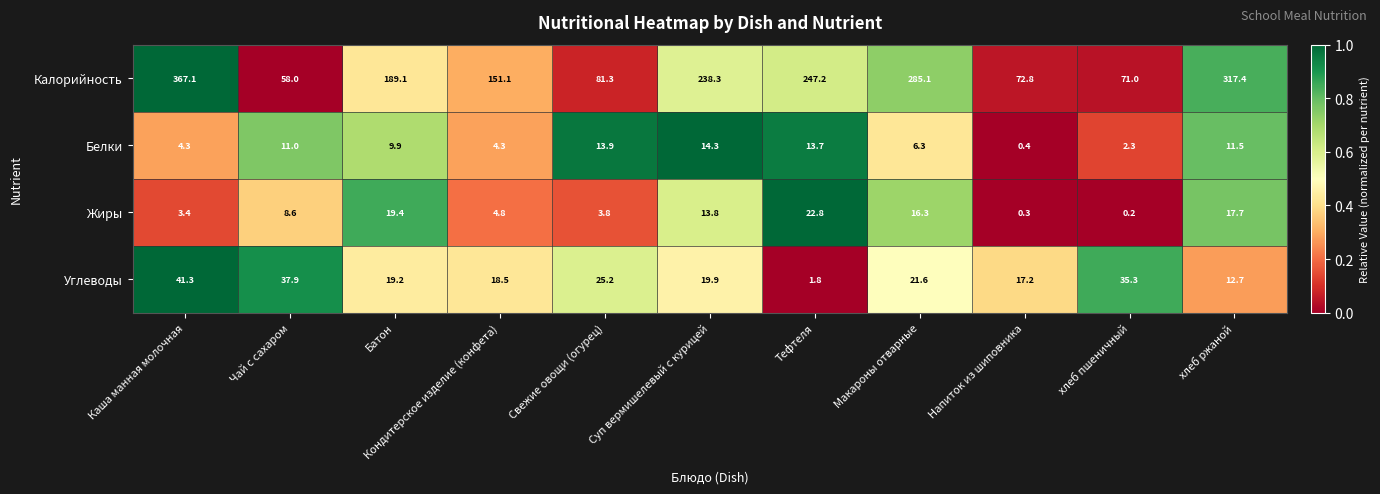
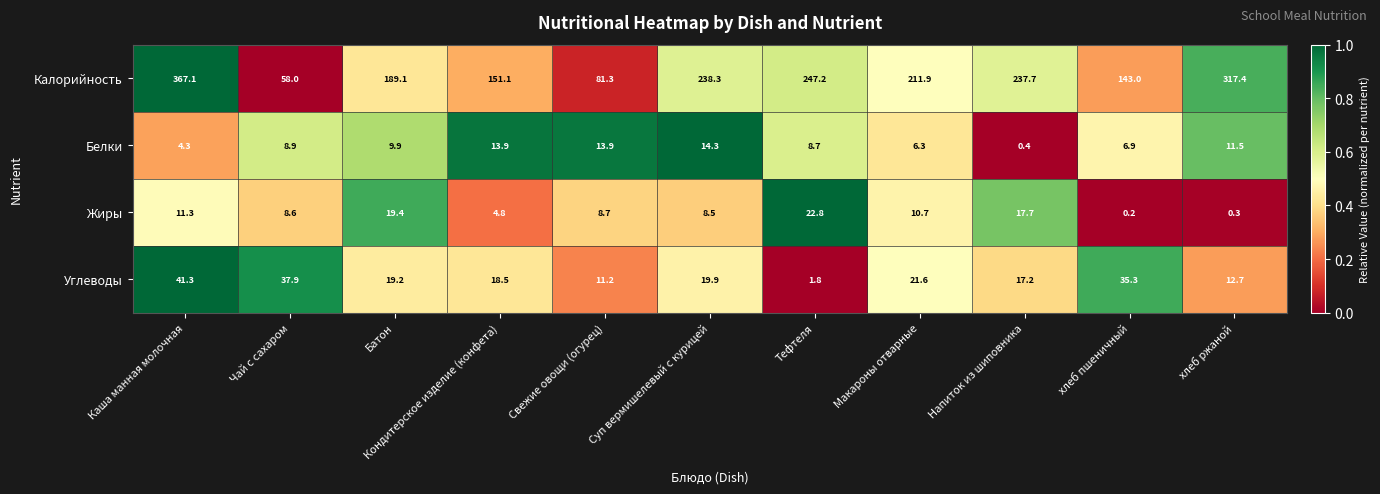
  {
    "Калорийность": {
      "Каша манная молочная": 367.1,
      "Чай с сахаром": 58.0,
      "Батон": 189.1,
      "Кондитерское изделие (конфета)": 151.1,
      "Свежие овощи (огурец)": 81.3,
      "Суп вермишелевый с курицей": 238.3,
      "Тефтеля": 247.2,
-     "Макароны отварные": 285.1,
-     "Напиток из шиповника": 72.8,
-     "хлеб пшеничный": 71.0,
+     "Макароны отварные": 211.9,
+     "Напиток из шиповника": 237.7,
+     "хлеб пшеничный": 143.0,
      "хлеб ржаной": 317.4
    },
    "Белки": {
      "Каша манная молочная": 4.3,
-     "Чай с сахаром": 11.0,
+     "Чай с сахаром": 8.9,
      "Батон": 9.9,
-     "Кондитерское изделие (конфета)": 4.3,
+     "Кондитерское изделие (конфета)": 13.9,
      "Свежие овощи (огурец)": 13.9,
      "Суп вермишелевый с курицей": 14.3,
-     "Тефтеля": 13.7,
+     "Тефтеля": 8.7,
      "Макароны отварные": 6.3,
      "Напиток из шиповника": 0.4,
-     "хлеб пшеничный": 2.3,
+     "хлеб пшеничный": 6.9,
      "хлеб ржаной": 11.5
    },
    "Жиры": {
-     "Каша манная молочная": 3.4,
+     "Каша манная молочная": 11.3,
      "Чай с сахаром": 8.6,
      "Батон": 19.4,
      "Кондитерское изделие (конфета)": 4.8,
-     "Свежие овощи (огурец)": 3.8,
-     "Суп вермишелевый с курицей": 13.8,
+     "Свежие овощи (огурец)": 8.7,
+     "Суп вермишелевый с курицей": 8.5,
      "Тефтеля": 22.8,
-     "Макароны отварные": 16.3,
-     "Напиток из шиповника": 0.3,
+     "Макароны отварные": 10.7,
+     "Напиток из шиповника": 17.7,
      "хлеб пшеничный": 0.2,
-     "хлеб ржаной": 17.7
+     "хлеб ржаной": 0.3
    },
    "Углеводы": {
      "Каша манная молочная": 41.3,
      "Чай с сахаром": 37.9,
      "Батон": 19.2,
      "Кондитерское изделие (конфета)": 18.5,
-     "Свежие овощи (огурец)": 25.2,
+     "Свежие овощи (огурец)": 11.2,
      "Суп вермишелевый с курицей": 19.9,
      "Тефтеля": 1.8,
      "Макароны отварные": 21.6,
      "Напиток из шиповника": 17.2,
      "хлеб пшеничный": 35.3,
      "хлеб ржаной": 12.7
    }
  }
